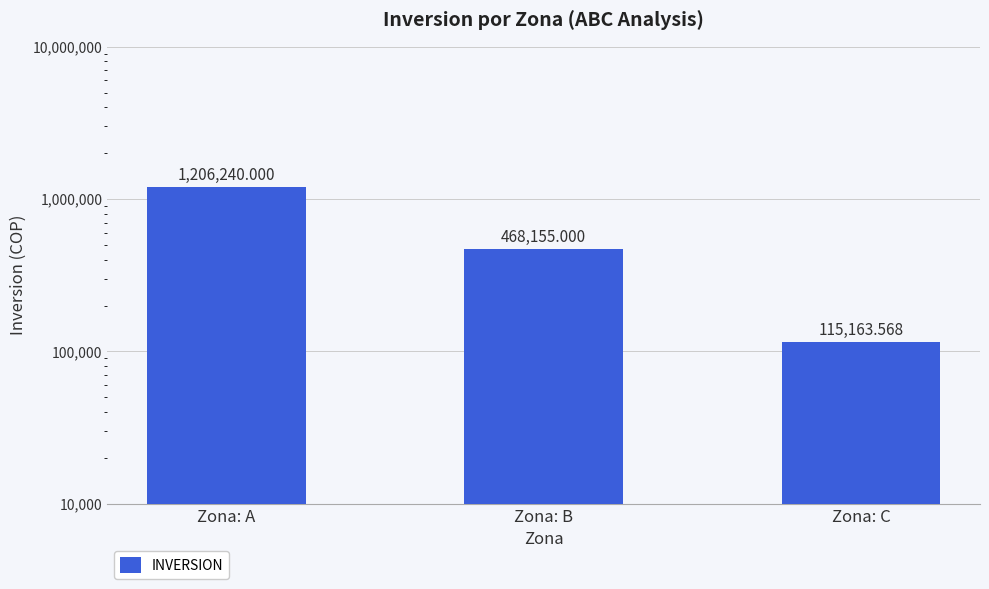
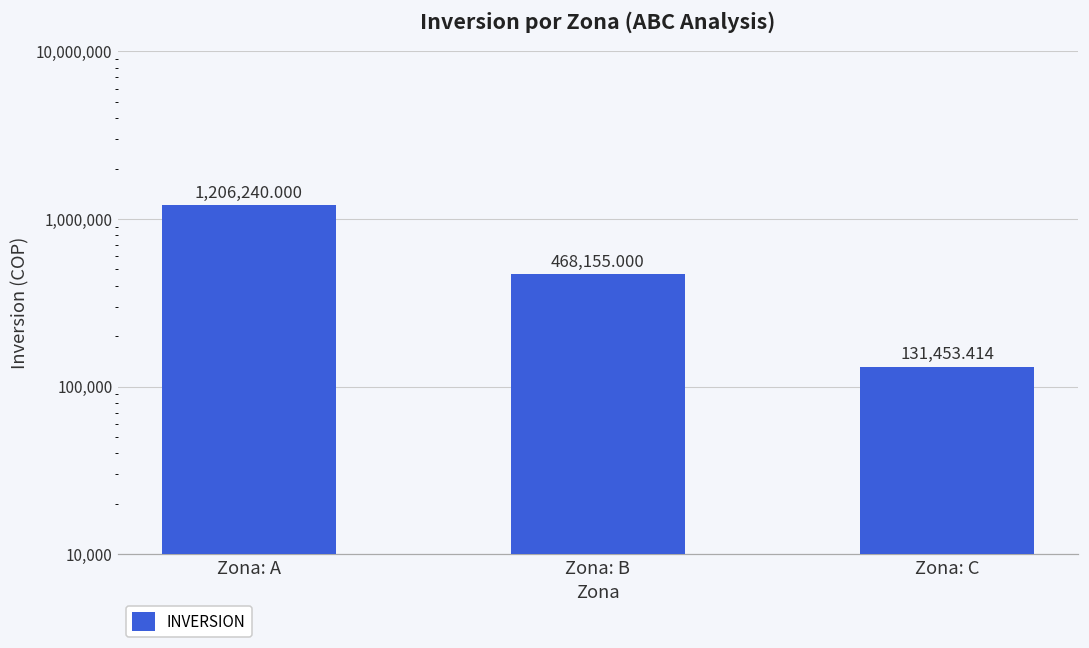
  {
    "Zona: A": "1,206,240.000",
    "Zona: B": "468,155.000",
-   "Zona: C": "115,163.568"
+   "Zona: C": "131,453.414"
  }
